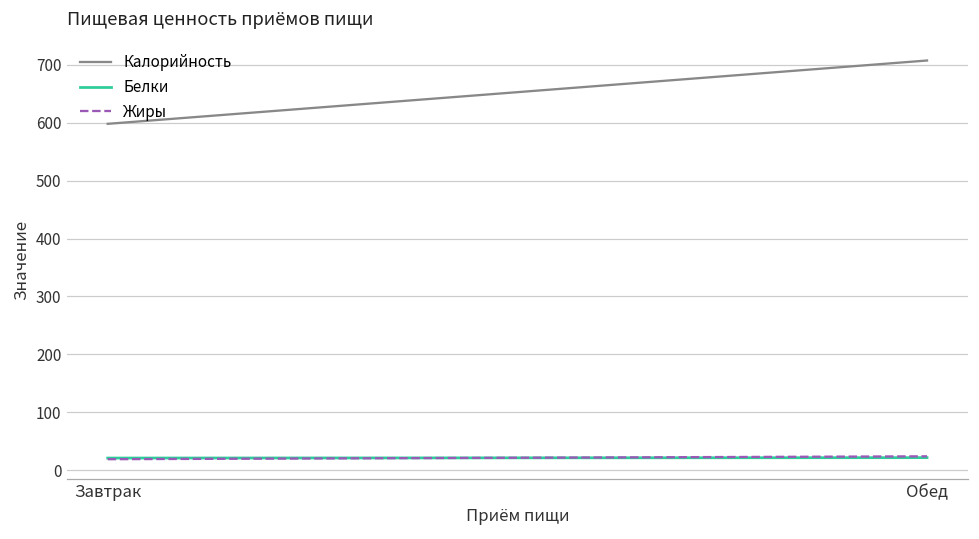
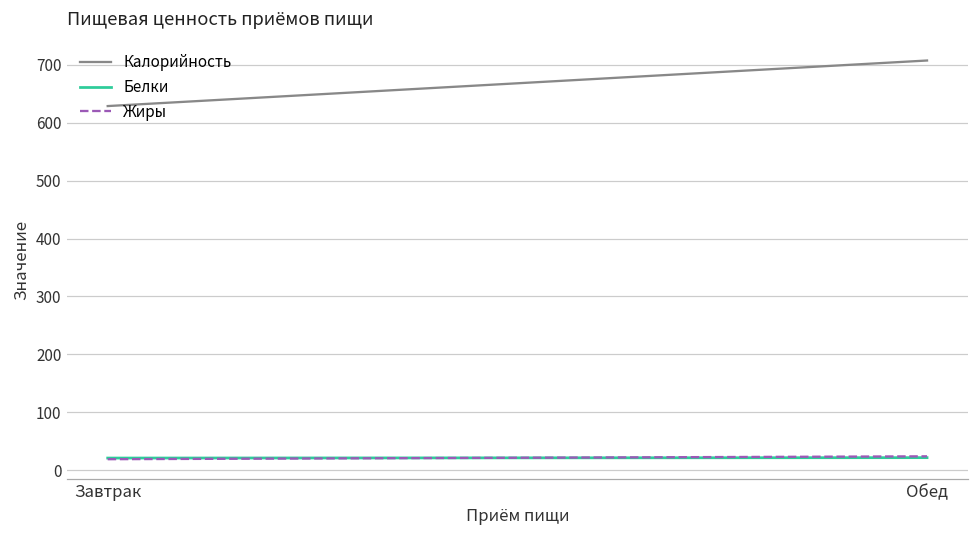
  {
    "Калорийность": {
-     "Завтрак": 600,
+     "Завтрак": 630,
      "Обед": 710
    }
  }
